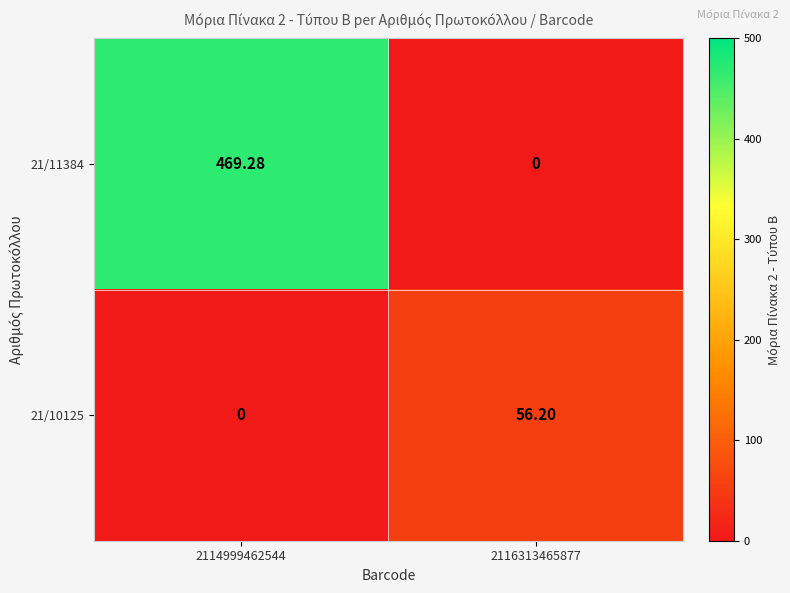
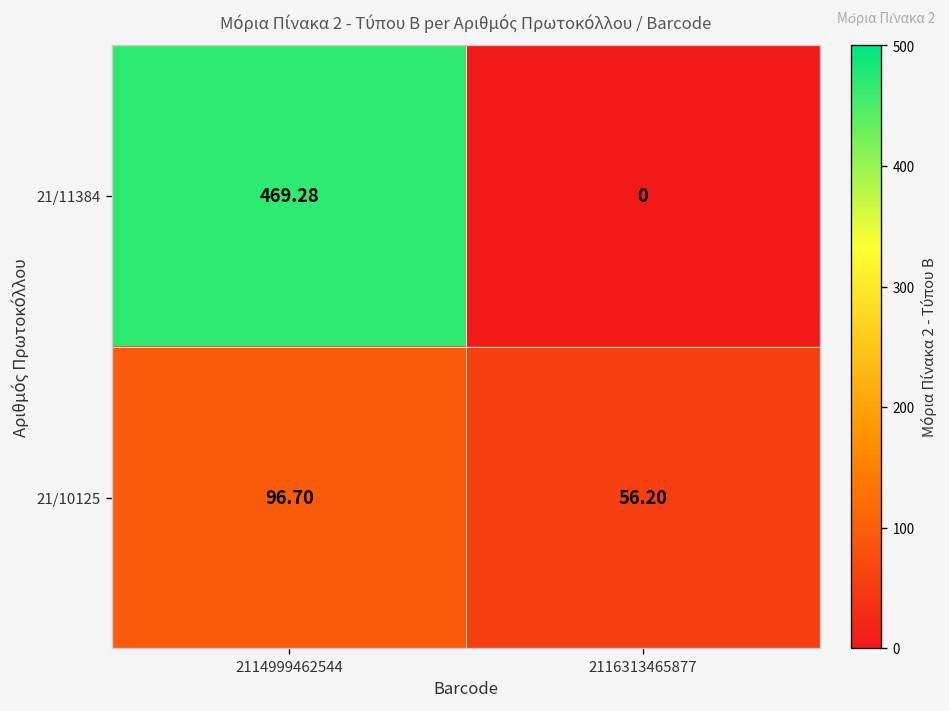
  {
    "21/11384": {
      "2114999462544": 469.28,
      "2116313465877": 0
    },
    "21/10125": {
-     "2114999462544": 0,
+     "2114999462544": 96.70,
      "2116313465877": 56.20
    }
  }
